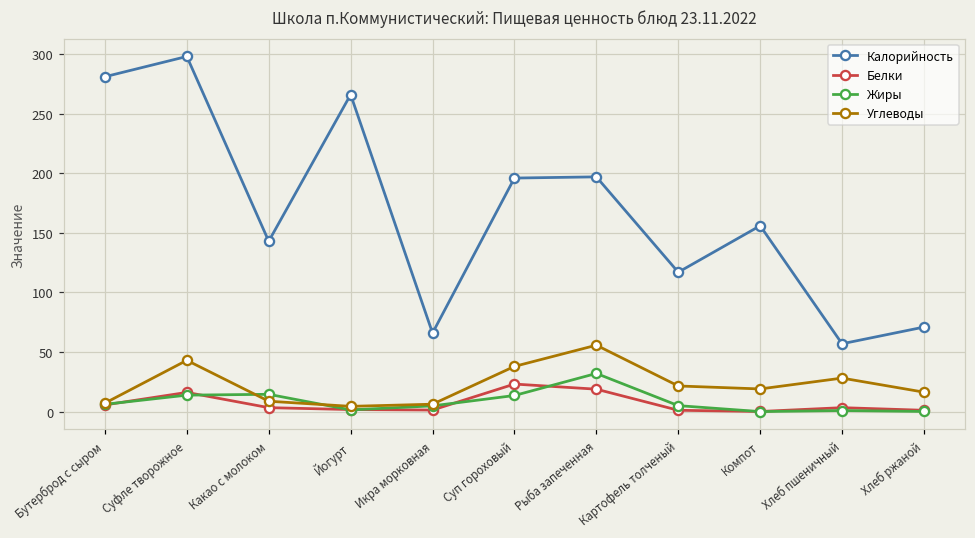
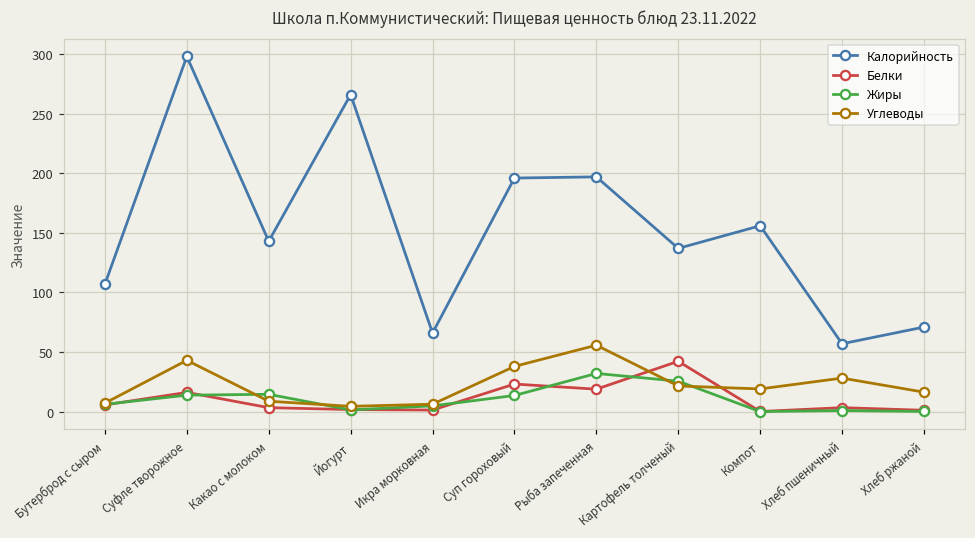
  {
    "Калорийность": {
-     "Бутерброд с сыром": 281,
+     "Бутерброд с сыром": 107,
      "Суфле творожное": 298,
      "Какао с молоком": 143,
      "Йогурт": 266,
      "Икра морковная": 66,
      "Суп гороховый": 196,
      "Рыба запеченная": 197,
-     "Картофель толченый": 117,
+     "Картофель толченый": 137,
      "Компот": 156,
      "Хлеб пшеничный": 57,
      "Хлеб ржаной": 71
    },
    "Белки": {
      "Какао с молоком": 3,
      "Икра морковная": 1,
      "Суп гороховый": 23,
      "Рыба запеченная": 19,
-     "Картофель толченый": 1,
+     "Картофель толченый": 42,
      "Хлеб пшеничный": 3
    },
    "Жиры": {
      "Какао с молоком": 15,
      "Суп гороховый": 14,
      "Рыба запеченная": 32,
-     "Картофель толченый": 5,
+     "Картофель толченый": 26,
      "Хлеб пшеничный": 1
    },
    "Углеводы": {
      "Суфле творожное": 43,
      "Какао с молоком": 9,
      "Йогурт": 5,
      "Суп гороховый": 38,
      "Рыба запеченная": 56,
      "Картофель толченый": 22,
      "Компот": 19,
      "Хлеб пшеничный": 28,
      "Хлеб ржаной": 16
    }
  }
